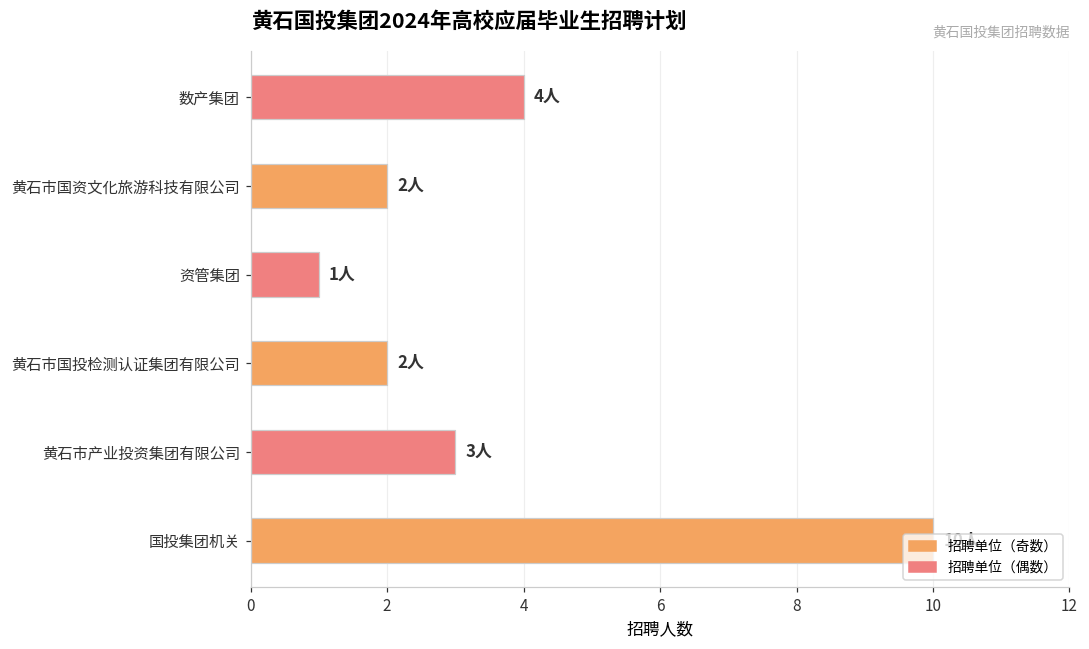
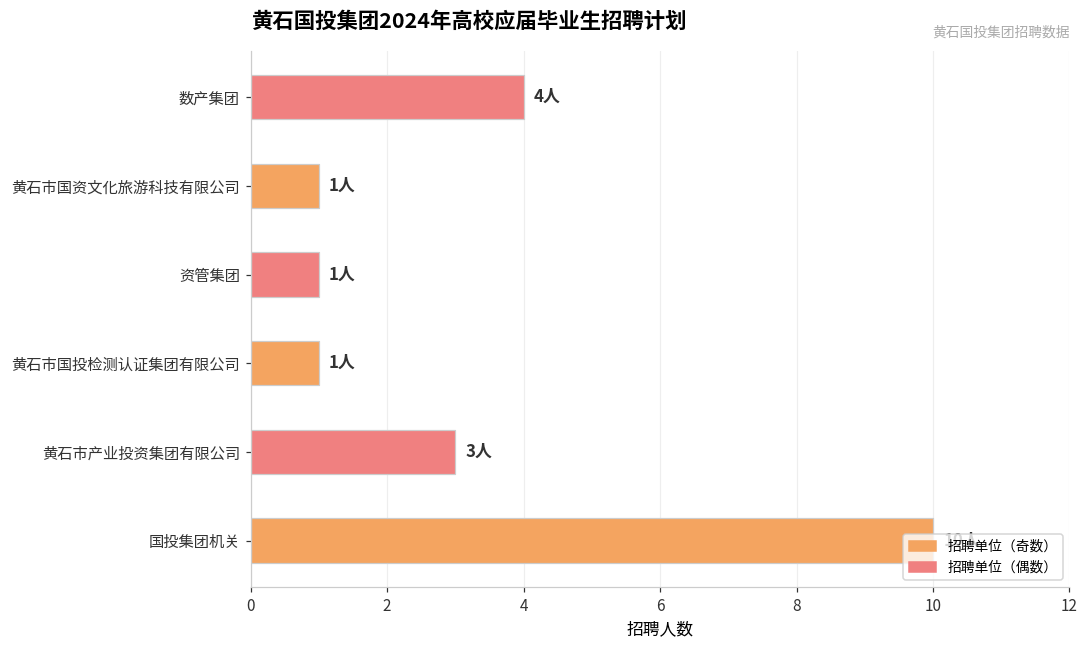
  {
    "数产集团": "4人",
-   "黄石市国资文化旅游科技有限公司": "2人",
+   "黄石市国资文化旅游科技有限公司": "1人",
    "资管集团": "1人",
-   "黄石市国投检测认证集团有限公司": "2人",
+   "黄石市国投检测认证集团有限公司": "1人",
    "黄石市产业投资集团有限公司": "3人"
  }
